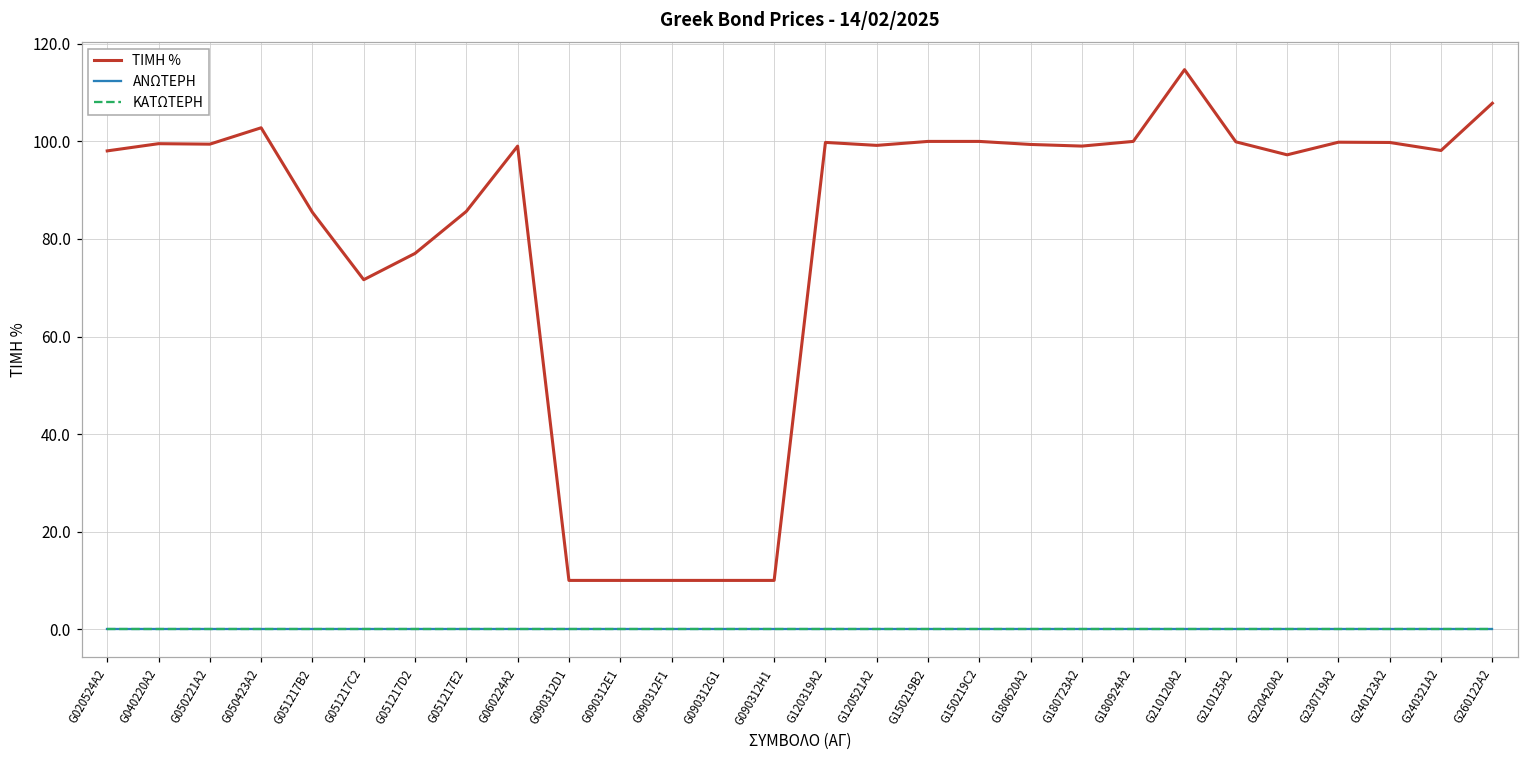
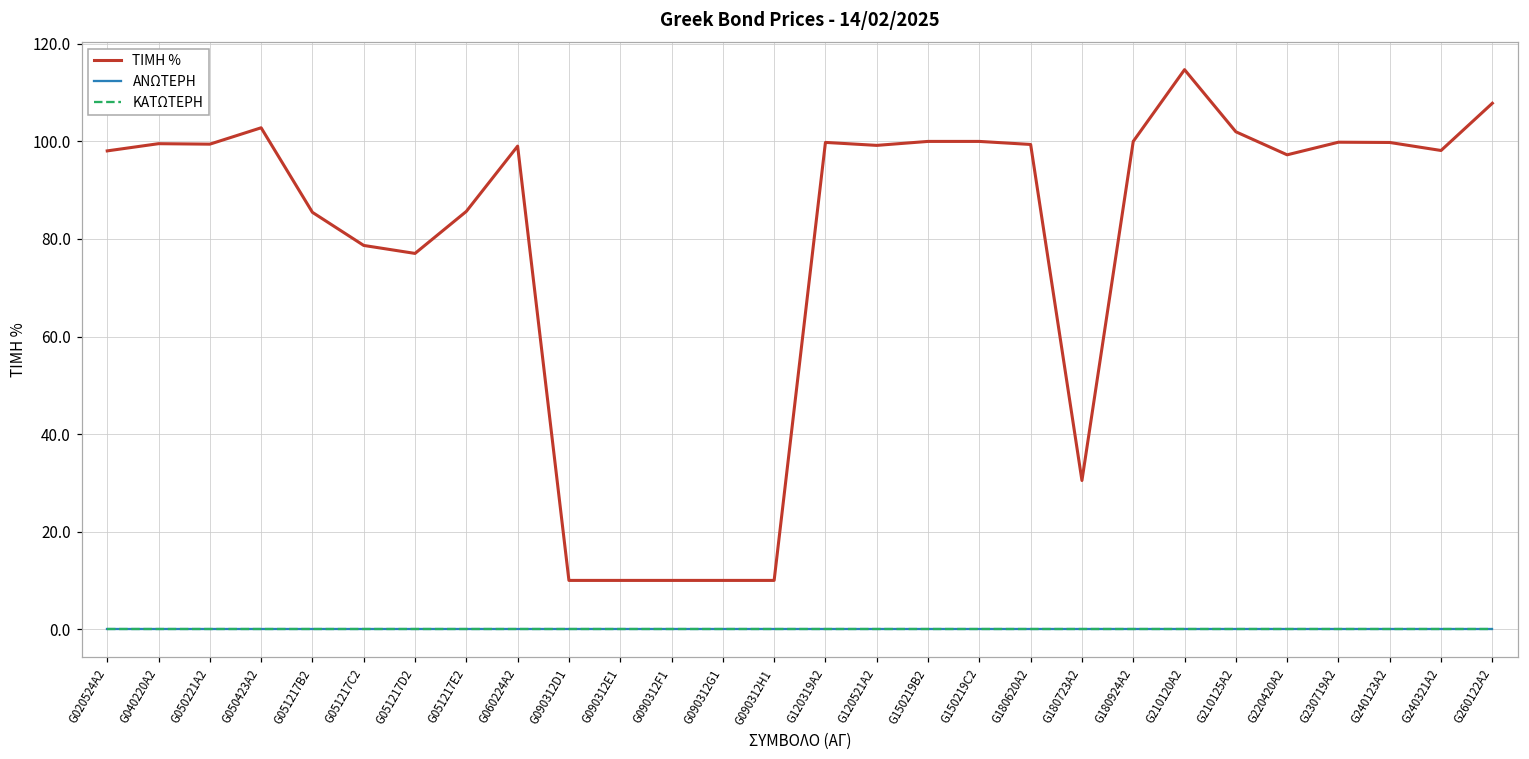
  {
    "ΤΙΜΗ %": {
      "G020524A2": 98,
      "G040220A2": 100,
      "G050221A2": 99,
      "G050423A2": 103,
      "G051217B2": 85,
-     "G051217C2": 72,
+     "G051217C2": 79,
      "G051217D2": 77,
      "G051217E2": 86,
      "G060224A2": 99,
      "G090312D1": 10,
      "G090312E1": 10,
      "G090312F1": 10,
      "G090312G1": 10,
      "G090312H1": 10,
      "G120319A2": 100,
      "G120521A2": 99,
      "G150219B2": 100,
      "G150219C2": 100,
      "G180620A2": 99,
-     "G180723A2": 99,
+     "G180723A2": 30,
      "G180924A2": 100,
      "G210120A2": 115,
-     "G210125A2": 100,
+     "G210125A2": 102,
      "G220420A2": 97,
      "G230719A2": 100,
      "G240123A2": 100,
      "G240321A2": 98,
      "G260122A2": 108
    },
    "ΚΑΤΩΤΕΡΗ": {
      "G020524A2": 0,
      "G040220A2": 0,
      "G050221A2": 0,
      "G050423A2": 0,
      "G051217B2": 0,
      "G051217C2": 0,
      "G051217D2": 0,
      "G051217E2": 0,
      "G060224A2": 0,
      "G090312D1": 0,
      "G090312E1": 0,
      "G090312F1": 0,
      "G090312G1": 0,
      "G090312H1": 0,
      "G120319A2": 0,
      "G120521A2": 0,
      "G150219B2": 0,
      "G150219C2": 0,
      "G180620A2": 0,
      "G180723A2": 0,
      "G180924A2": 0,
      "G210120A2": 0,
      "G210125A2": 0,
      "G220420A2": 0,
      "G230719A2": 0,
      "G240123A2": 0,
      "G240321A2": 0,
      "G260122A2": 0
    }
  }
